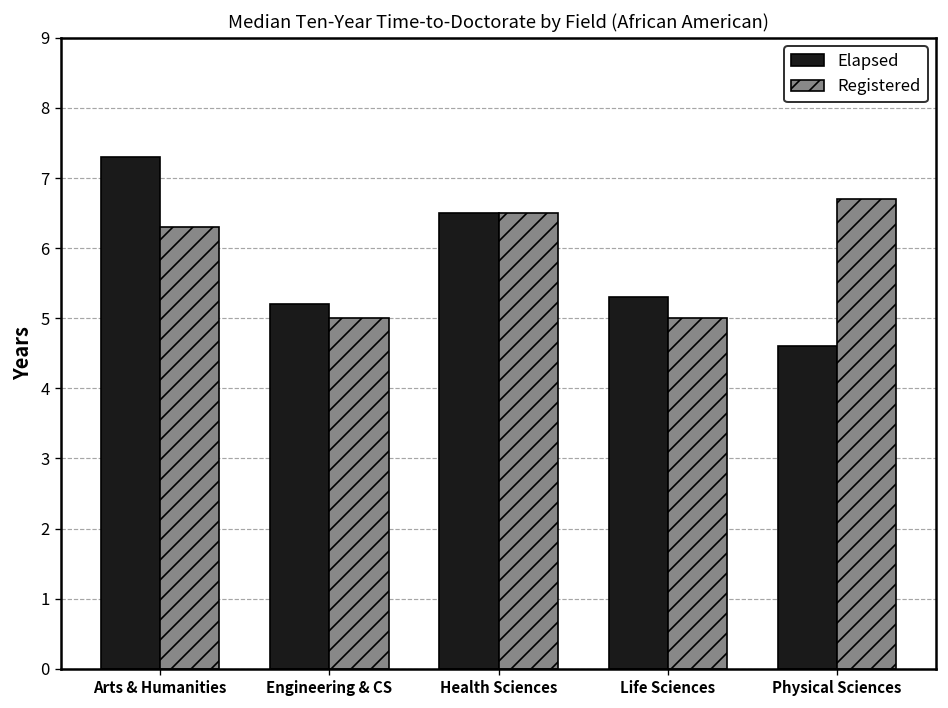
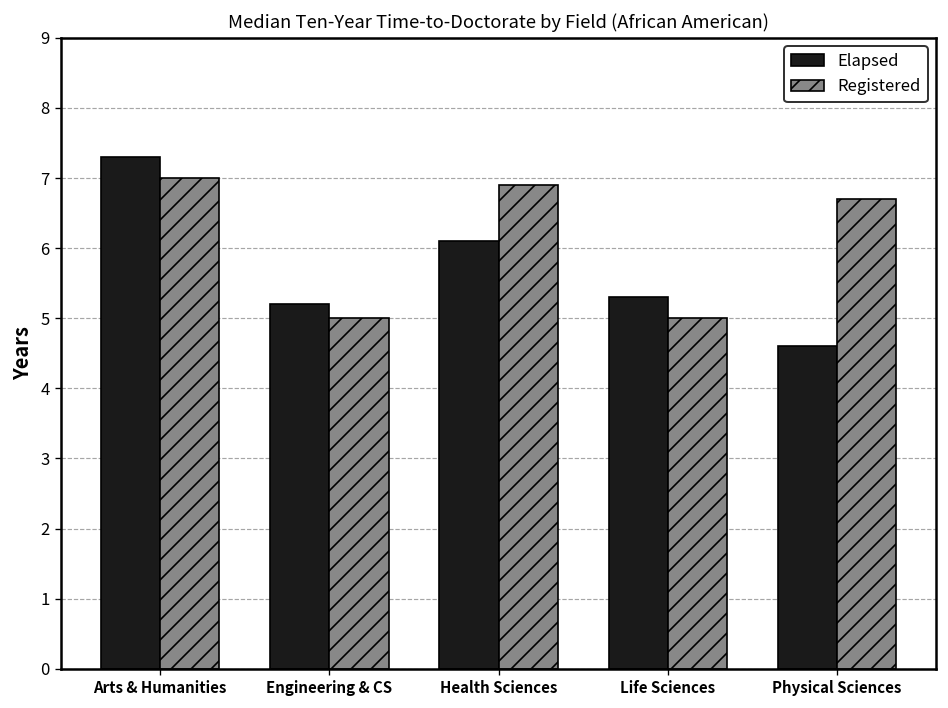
  {
    "Elapsed": {
      "Arts & Humanities": 7.3,
      "Engineering & CS": 5.2,
-     "Health Sciences": 6.5,
+     "Health Sciences": 6.1,
      "Life Sciences": 5.3,
      "Physical Sciences": 4.6
    },
    "Registered": {
-     "Arts & Humanities": 6.3,
+     "Arts & Humanities": 7.0,
      "Engineering & CS": 5.0,
-     "Health Sciences": 6.5,
+     "Health Sciences": 6.9,
      "Life Sciences": 5.0,
      "Physical Sciences": 6.7
    }
  }
